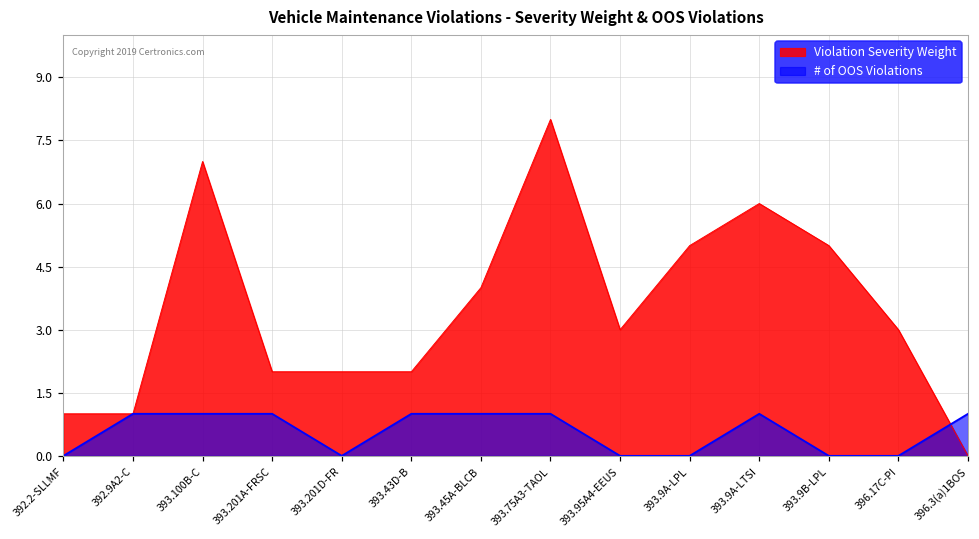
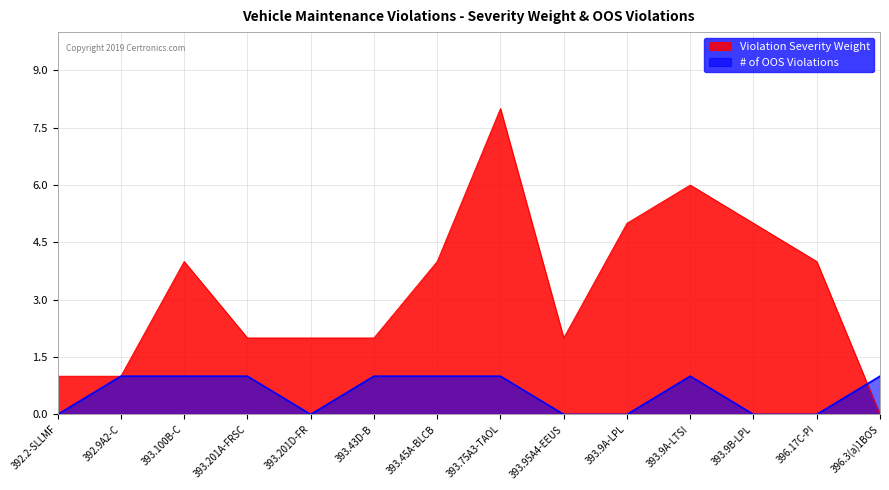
  {
    "Violation Severity Weight": {
      "392.2-SLLMF": 1,
-     "393.100B-C": 7,
+     "393.100B-C": 4,
      "393.201A-FRSC": 2,
      "393.201D-FR": 2,
      "393.43D-B": 2,
      "393.45A-BLCB": 4,
      "393.75A3-TAOL": 8,
-     "393.95A4-EEUS": 3,
+     "393.95A4-EEUS": 2,
      "393.9A-LPL": 5,
      "393.9A-LTSI": 6,
      "393.9B-LPL": 5,
-     "396.17C-PI": 3,
+     "396.17C-PI": 4,
      "396.3(a)1BOS": 0
    },
    "# of OOS Violations": {
      "392.2-SLLMF": 0,
      "393.100B-C": 1,
      "393.201A-FRSC": 1,
      "393.201D-FR": 0,
      "393.43D-B": 1,
      "393.45A-BLCB": 1,
      "393.75A3-TAOL": 1,
      "393.95A4-EEUS": 0,
      "393.9A-LPL": 0,
      "393.9A-LTSI": 1,
      "393.9B-LPL": 0,
      "396.17C-PI": 0,
      "396.3(a)1BOS": 1
    }
  }
